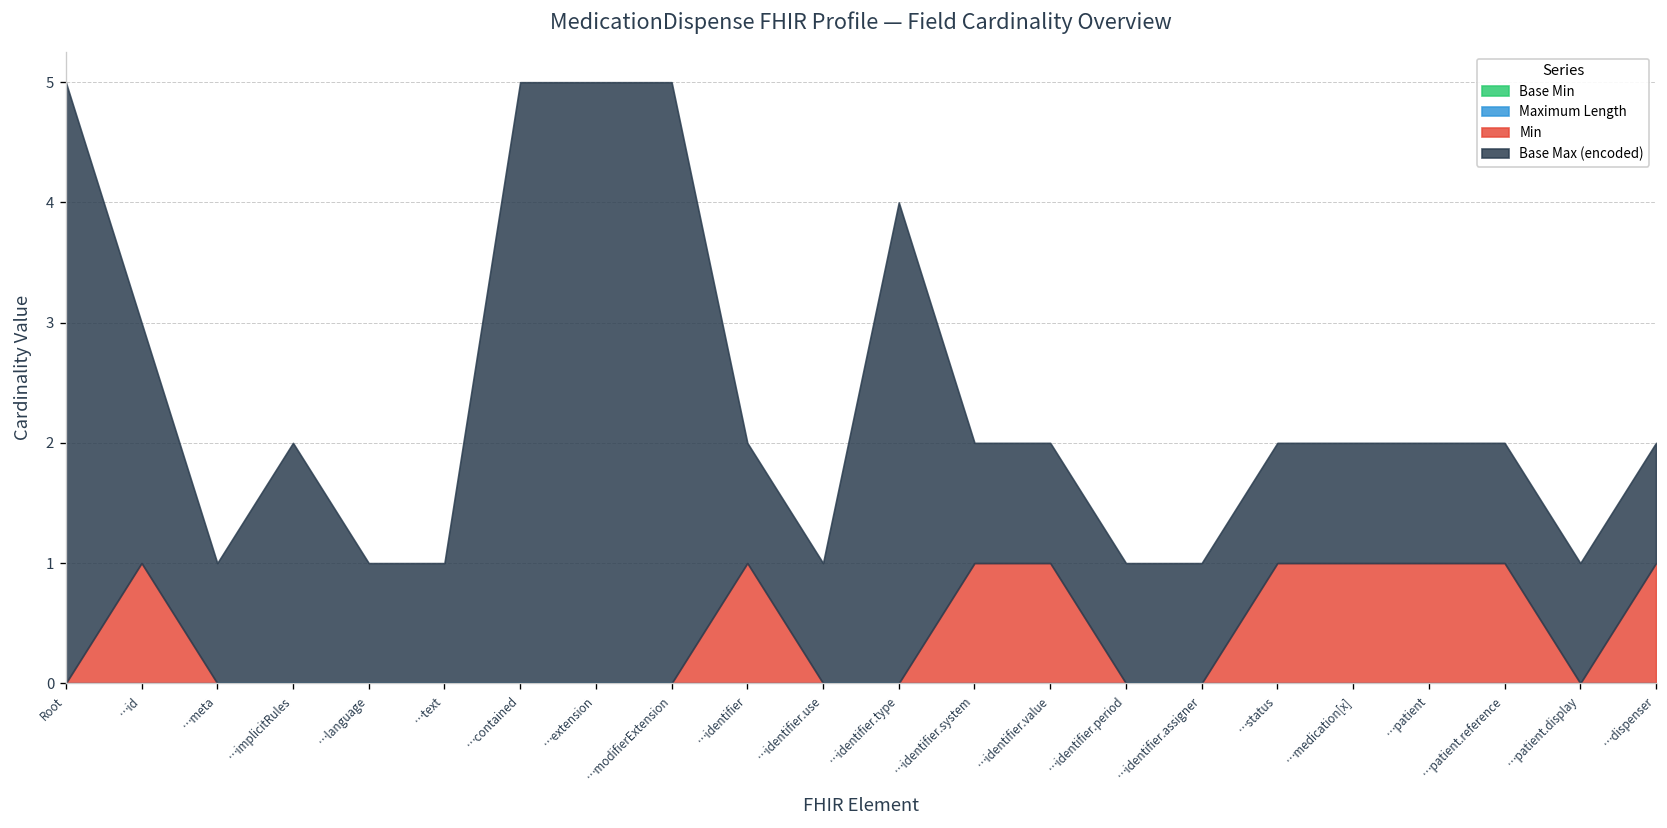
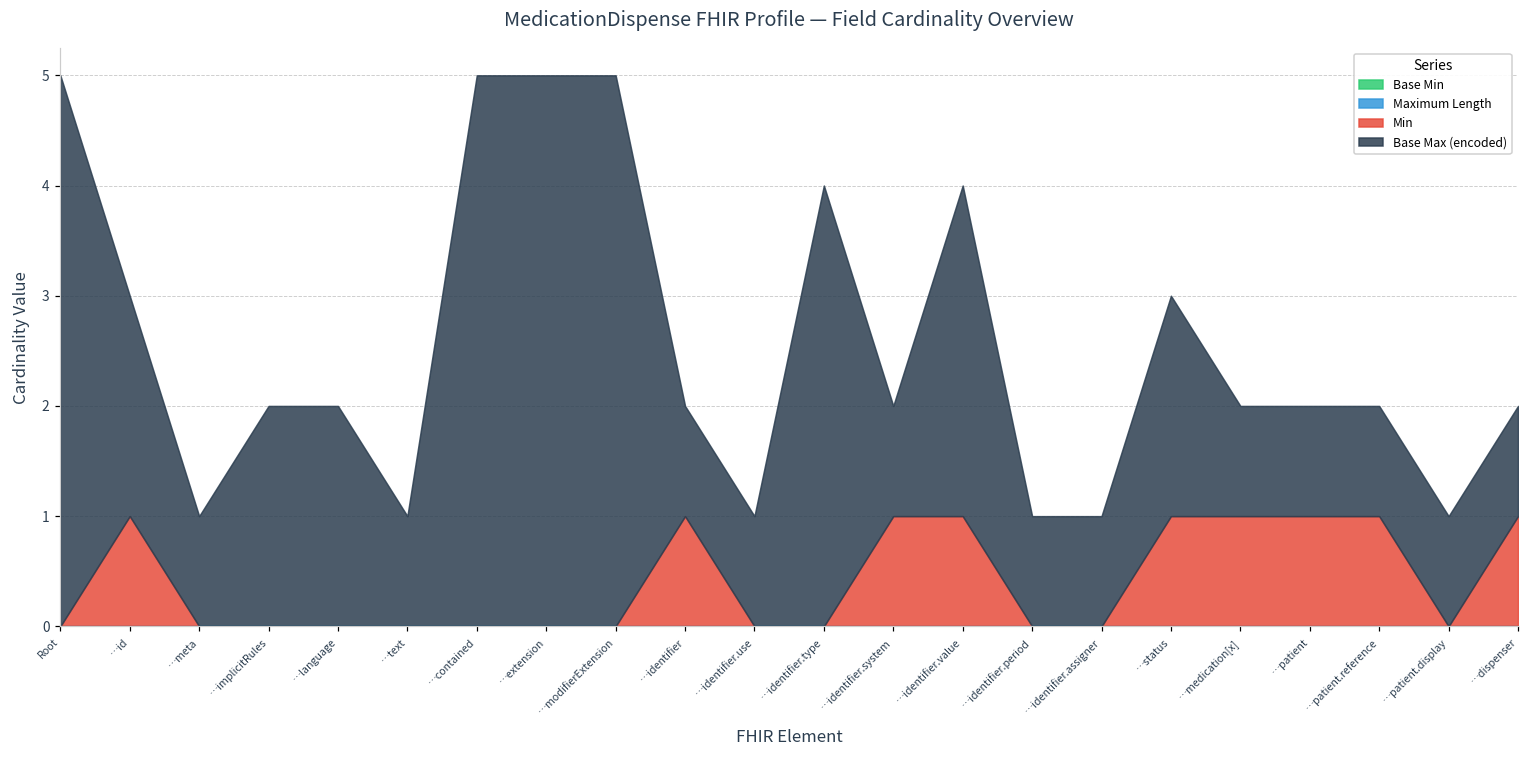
  {
    "Maximum Length": {
      "…id": 0,
      "…identifier": 0,
      "…identifier.system": 0,
      "…identifier.value": 0,
      "…status": 0,
      "…medication[x]": 0,
      "…patient": 0,
      "…patient.reference": 0,
      "…dispenser": 0
    },
    "Min": {
      "…id": 1,
      "…identifier": 1,
      "…identifier.system": 1,
      "…identifier.value": 1,
      "…status": 1,
      "…medication[x]": 1,
      "…patient": 1,
      "…patient.reference": 1,
      "…dispenser": 1
    },
    "Base Max (encoded)": {
-     "…language": 1,
-     "…identifier.value": 1,
-     "…status": 1
+     "…language": 2,
+     "…identifier.value": 3,
+     "…status": 2
    }
  }
